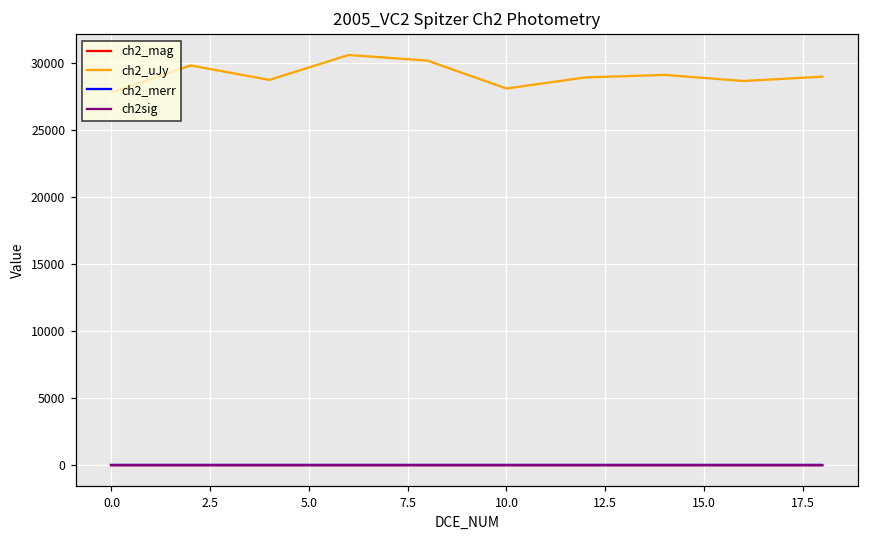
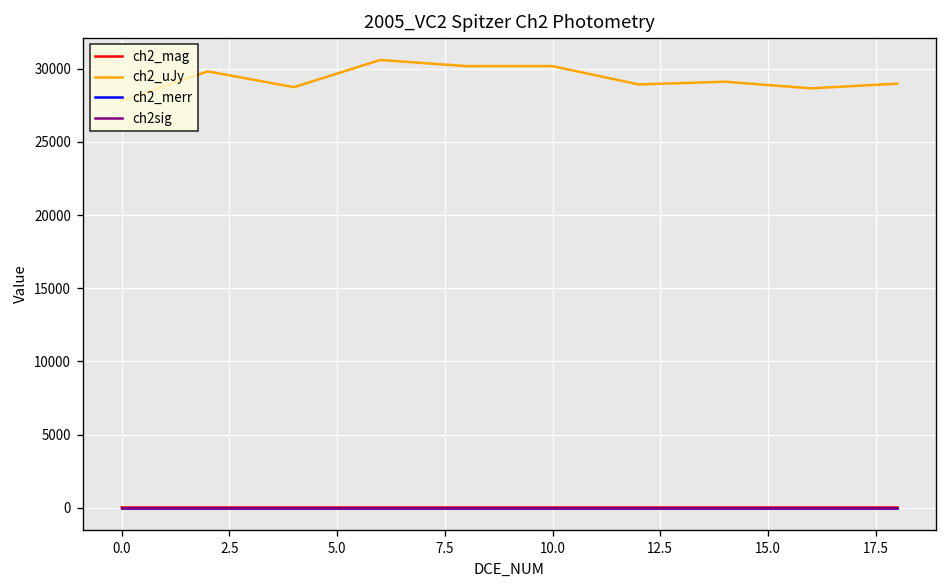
  {
    "ch2sig": {
      "0.0": 0,
      "10.0": 0
    },
    "ch2_uJy": {
-     "10.0": 28100
+     "10.0": 30200
    }
  }
